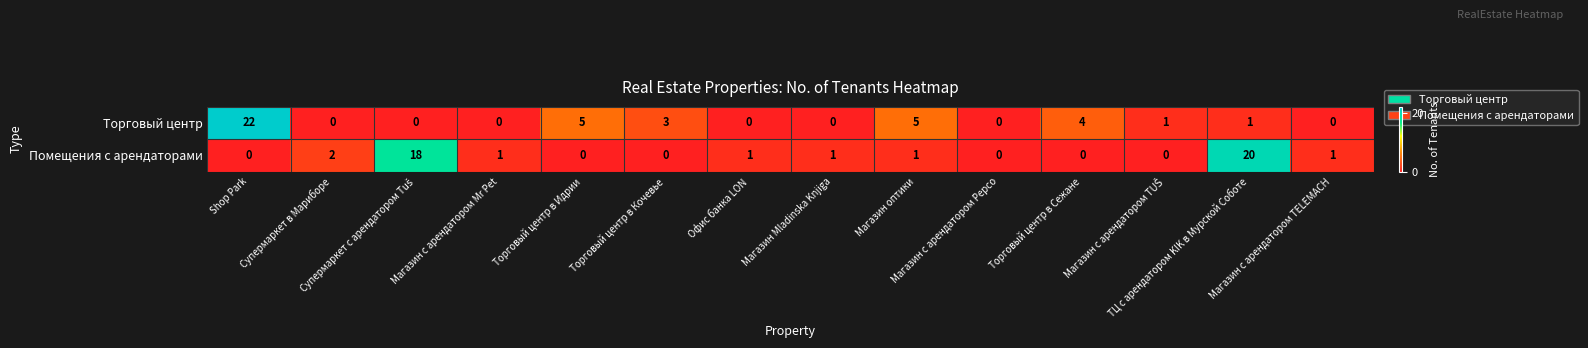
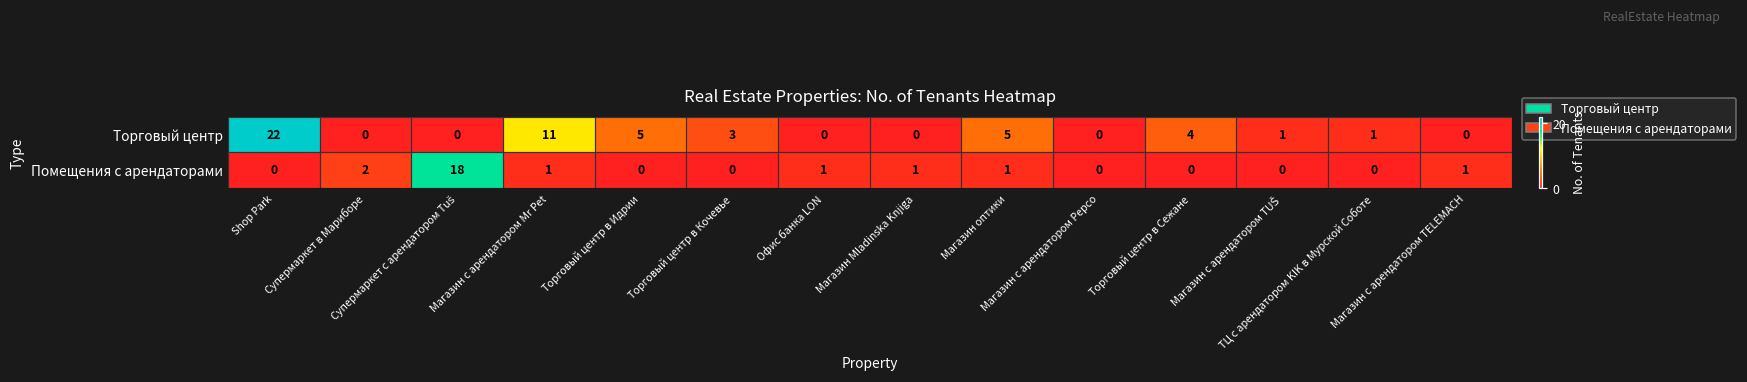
  {
    "Торговый центр": {
      "Shop Park": 22,
      "Супермаркет в Мариборе": 0,
      "Супермаркет с арендатором Tuš": 0,
-     "Магазин с арендатором Mr Pet": 0,
+     "Магазин с арендатором Mr Pet": 11,
      "Торговый центр в Идрии": 5,
      "Торговый центр в Кочевье": 3,
      "Офис банка LON": 0,
      "Магазин Mladinska Knjiga": 0,
      "Магазин оптики": 5,
      "Магазин с арендатором Pepco": 0,
      "Торговый центр в Сежане": 4,
      "Магазин с арендатором TUŠ": 1,
      "ТЦ с арендатором KIK в Мурской Соботе": 1,
      "Магазин с арендатором TELEMACH": 0
    },
    "Помещения с арендаторами": {
      "Shop Park": 0,
      "Супермаркет в Мариборе": 2,
      "Супермаркет с арендатором Tuš": 18,
      "Магазин с арендатором Mr Pet": 1,
      "Торговый центр в Идрии": 0,
      "Торговый центр в Кочевье": 0,
      "Офис банка LON": 1,
      "Магазин Mladinska Knjiga": 1,
      "Магазин оптики": 1,
      "Магазин с арендатором Pepco": 0,
      "Торговый центр в Сежане": 0,
      "Магазин с арендатором TUŠ": 0,
-     "ТЦ с арендатором KIK в Мурской Соботе": 20,
+     "ТЦ с арендатором KIK в Мурской Соботе": 0,
      "Магазин с арендатором TELEMACH": 1
    }
  }
